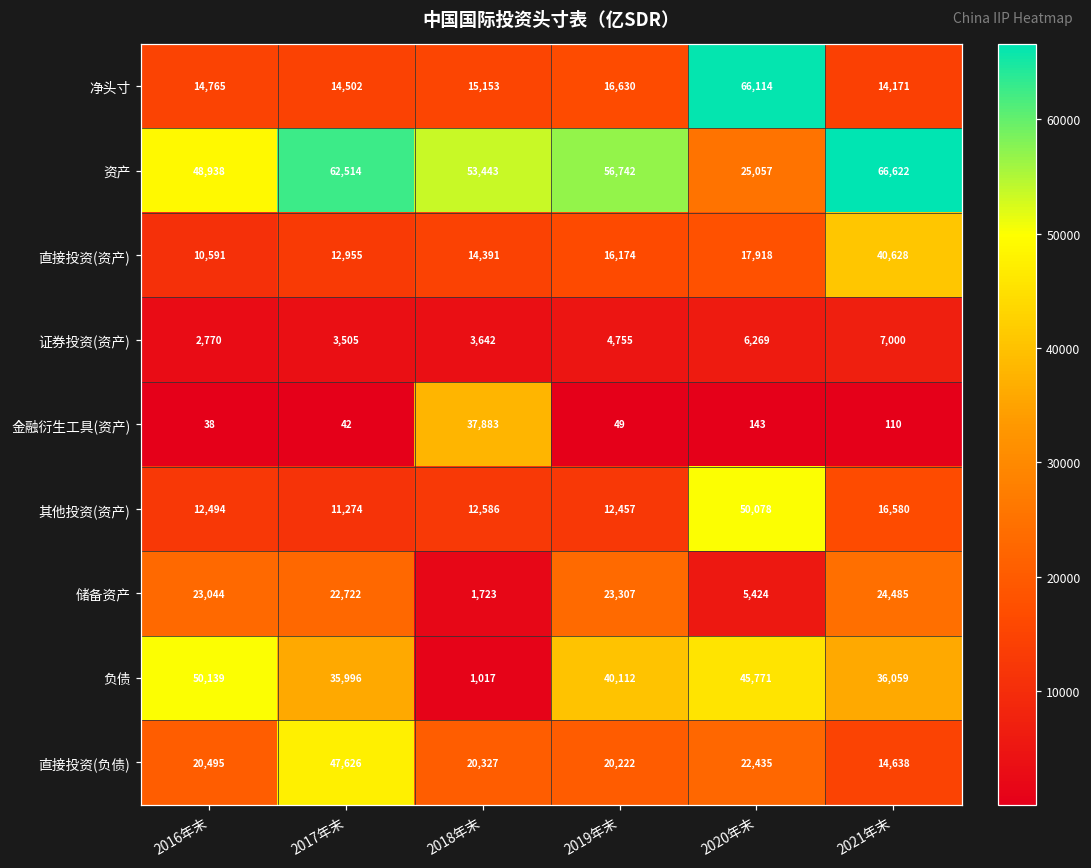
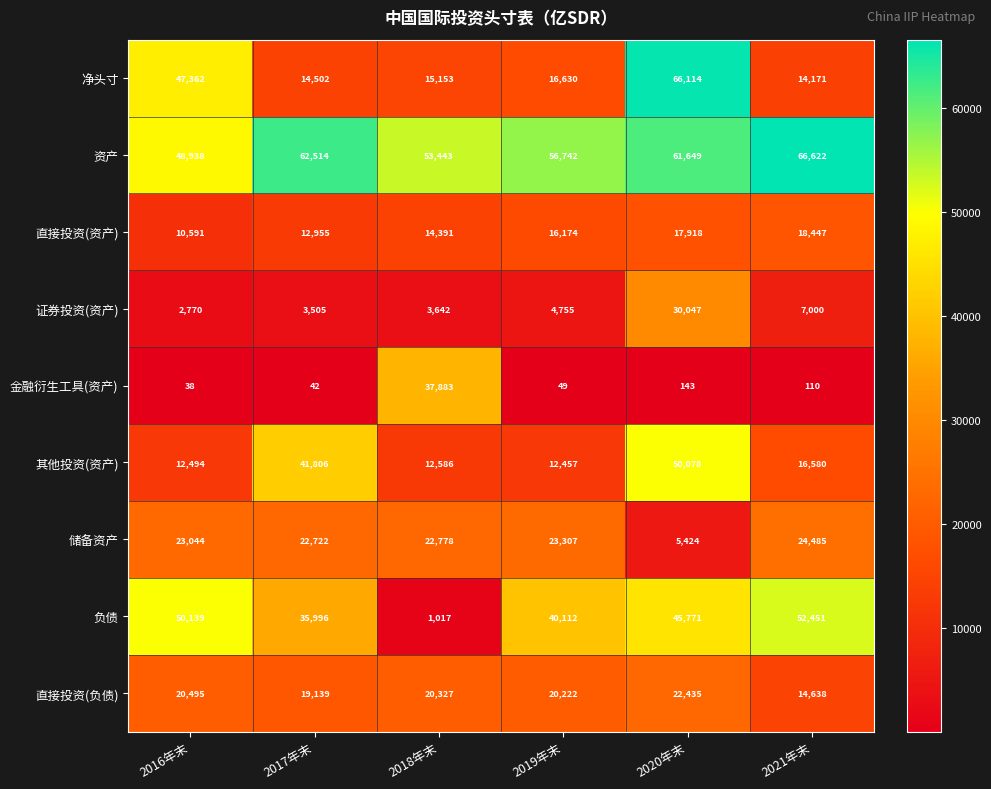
  {
    "净头寸": {
-     "2016年末": "14,765",
+     "2016年末": "47,362",
      "2017年末": "14,502",
      "2018年末": "15,153",
      "2019年末": "16,630",
      "2020年末": "66,114",
      "2021年末": "14,171"
    },
    "资产": {
      "2016年末": "48,938",
      "2017年末": "62,514",
      "2018年末": "53,443",
      "2019年末": "56,742",
-     "2020年末": "25,057",
+     "2020年末": "61,649",
      "2021年末": "66,622"
    },
    "直接投资(资产)": {
      "2016年末": "10,591",
      "2017年末": "12,955",
      "2018年末": "14,391",
      "2019年末": "16,174",
      "2020年末": "17,918",
-     "2021年末": "40,628"
+     "2021年末": "18,447"
    },
    "证券投资(资产)": {
      "2016年末": "2,770",
      "2017年末": "3,505",
      "2018年末": "3,642",
      "2019年末": "4,755",
-     "2020年末": "6,269",
+     "2020年末": "30,047",
      "2021年末": "7,000"
    },
    "金融衍生工具(资产)": {
      "2016年末": "38",
      "2017年末": "42",
      "2018年末": "37,883",
      "2019年末": "49",
      "2020年末": "143",
      "2021年末": "110"
    },
    "其他投资(资产)": {
      "2016年末": "12,494",
-     "2017年末": "11,274",
+     "2017年末": "41,806",
      "2018年末": "12,586",
      "2019年末": "12,457",
      "2020年末": "50,078",
      "2021年末": "16,580"
    },
    "储备资产": {
      "2016年末": "23,044",
      "2017年末": "22,722",
-     "2018年末": "1,723",
+     "2018年末": "22,778",
      "2019年末": "23,307",
      "2020年末": "5,424",
      "2021年末": "24,485"
    },
    "负债": {
      "2016年末": "50,139",
      "2017年末": "35,996",
      "2018年末": "1,017",
      "2019年末": "40,112",
      "2020年末": "45,771",
-     "2021年末": "36,059"
+     "2021年末": "52,451"
    },
    "直接投资(负债)": {
      "2016年末": "20,495",
-     "2017年末": "47,626",
+     "2017年末": "19,139",
      "2018年末": "20,327",
      "2019年末": "20,222",
      "2020年末": "22,435",
      "2021年末": "14,638"
    }
  }
